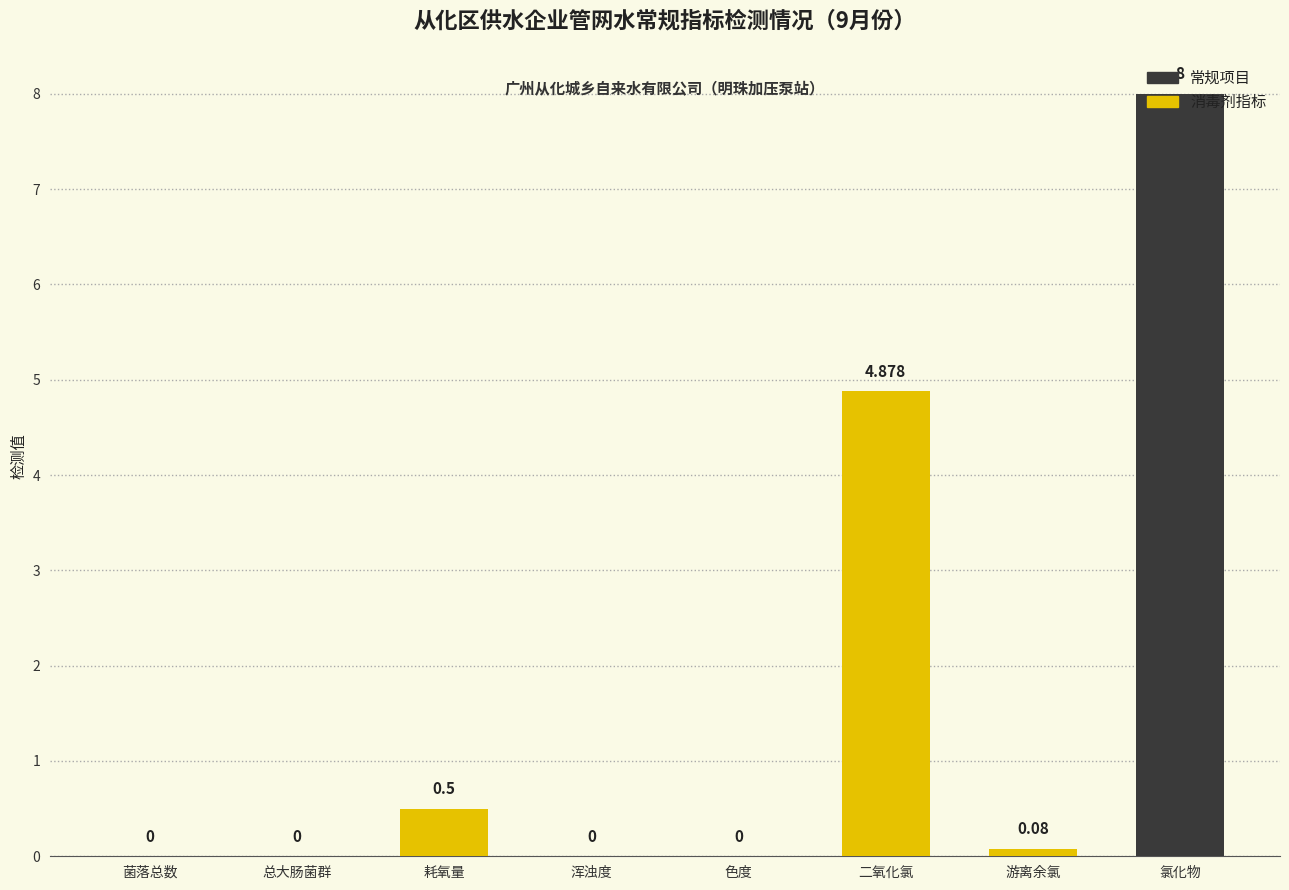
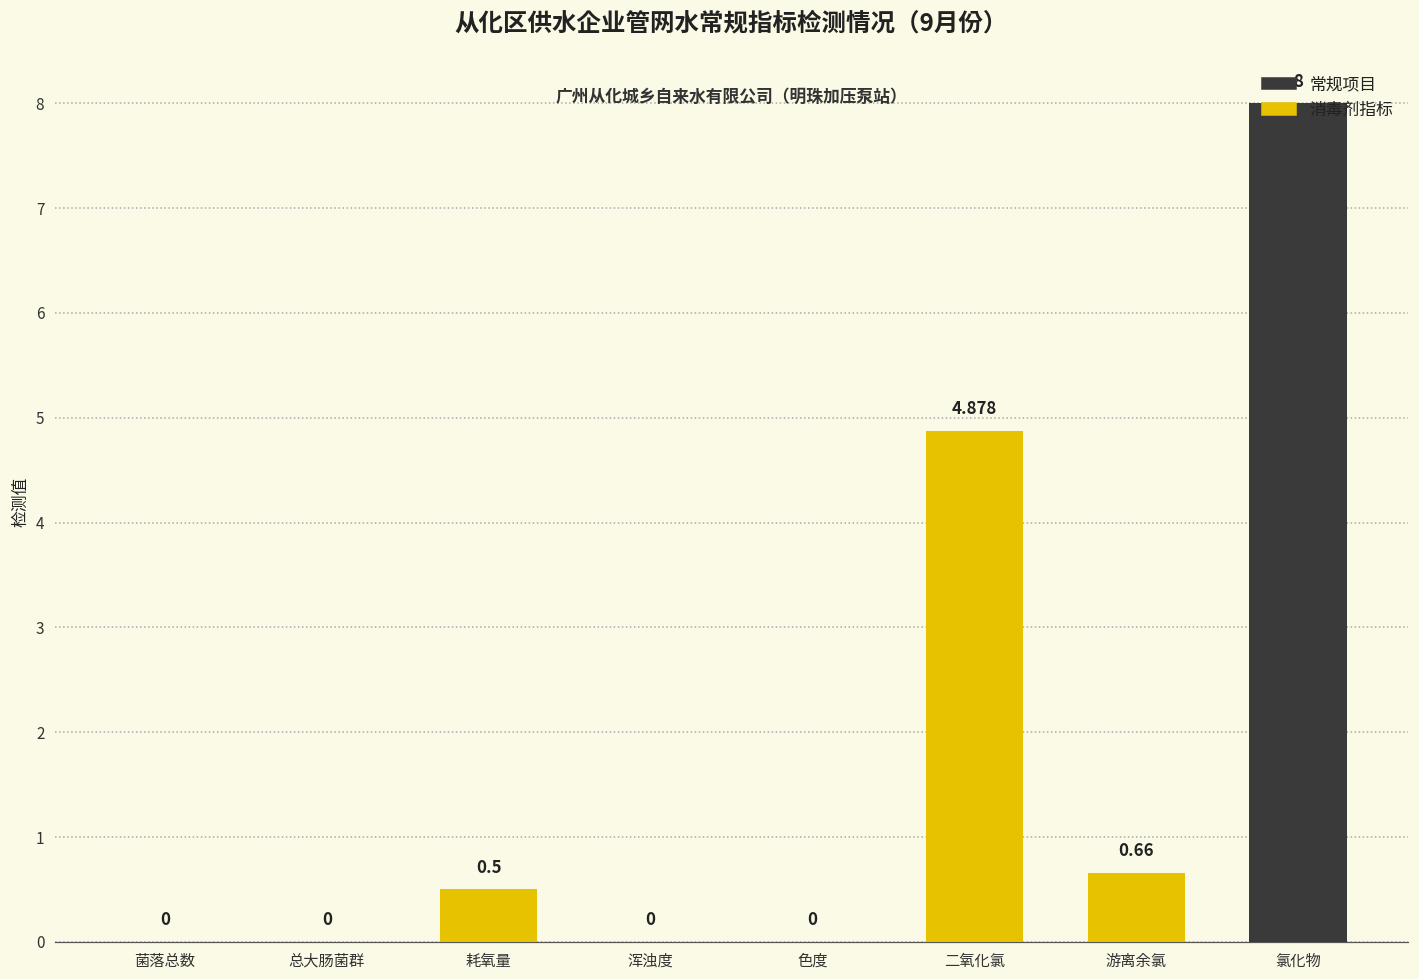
  {
    "菌落总数": 0,
    "总大肠菌群": 0,
    "耗氧量": 0.5,
    "浑浊度": 0,
    "色度": 0,
    "二氧化氯": 4.878,
-   "游离余氯": 0.08,
+   "游离余氯": 0.66,
    "氯化物": 8
  }
